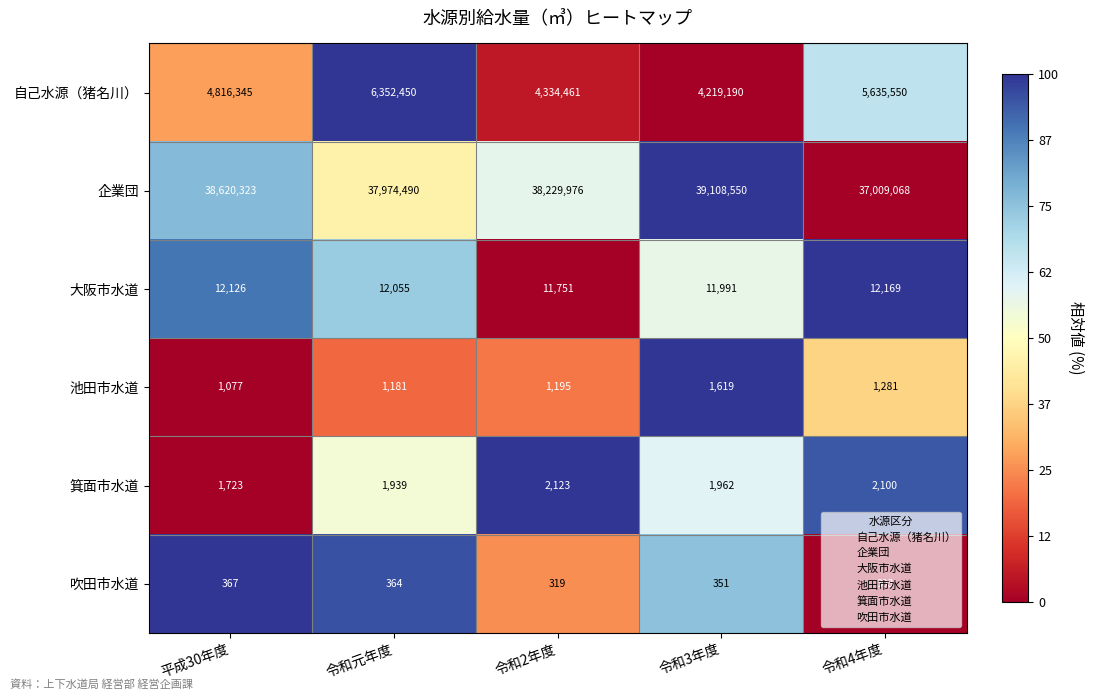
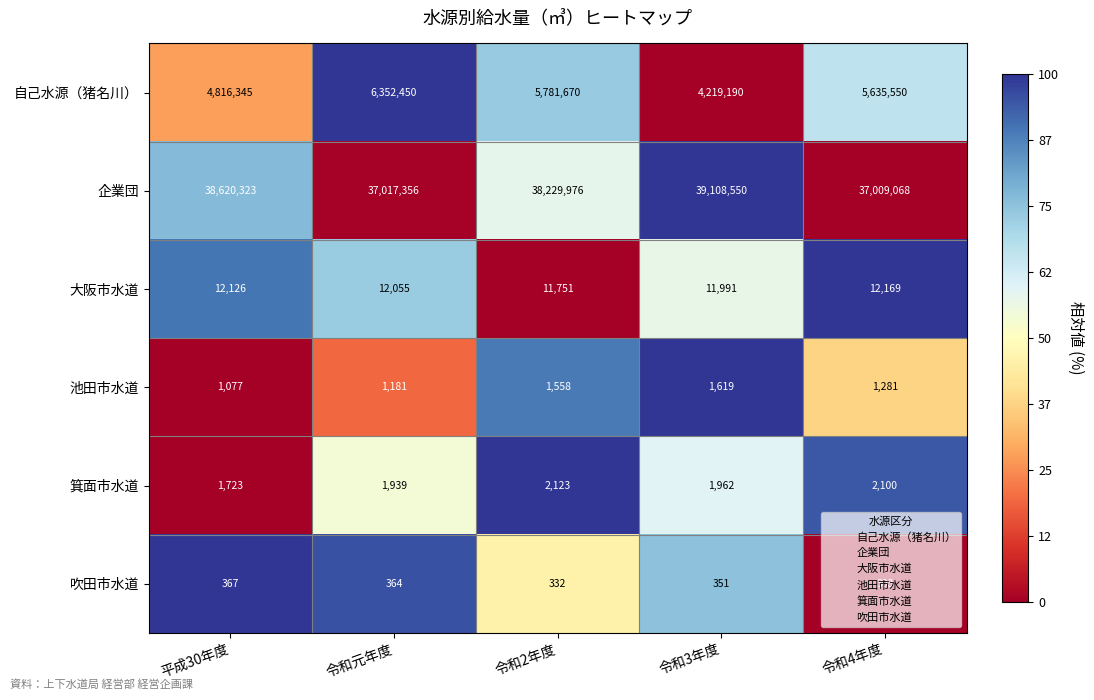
  {
    "自己水源（猪名川）": {
      "平成30年度": "4,816,345",
      "令和元年度": "6,352,450",
-     "令和2年度": "4,334,461",
+     "令和2年度": "5,781,670",
      "令和3年度": "4,219,190",
      "令和4年度": "5,635,550"
    },
    "企業団": {
      "平成30年度": "38,620,323",
-     "令和元年度": "37,974,490",
+     "令和元年度": "37,017,356",
      "令和2年度": "38,229,976",
      "令和3年度": "39,108,550",
      "令和4年度": "37,009,068"
    },
    "大阪市水道": {
      "平成30年度": "12,126",
      "令和元年度": "12,055",
      "令和2年度": "11,751",
      "令和3年度": "11,991",
      "令和4年度": "12,169"
    },
    "池田市水道": {
      "平成30年度": "1,077",
      "令和元年度": "1,181",
-     "令和2年度": "1,195",
+     "令和2年度": "1,558",
      "令和3年度": "1,619",
      "令和4年度": "1,281"
    },
    "箕面市水道": {
      "平成30年度": "1,723",
      "令和元年度": "1,939",
      "令和2年度": "2,123",
      "令和3年度": "1,962",
      "令和4年度": "2,100"
    },
    "吹田市水道": {
      "平成30年度": "367",
      "令和元年度": "364",
-     "令和2年度": "319",
+     "令和2年度": "332",
      "令和3年度": "351"
    }
  }
